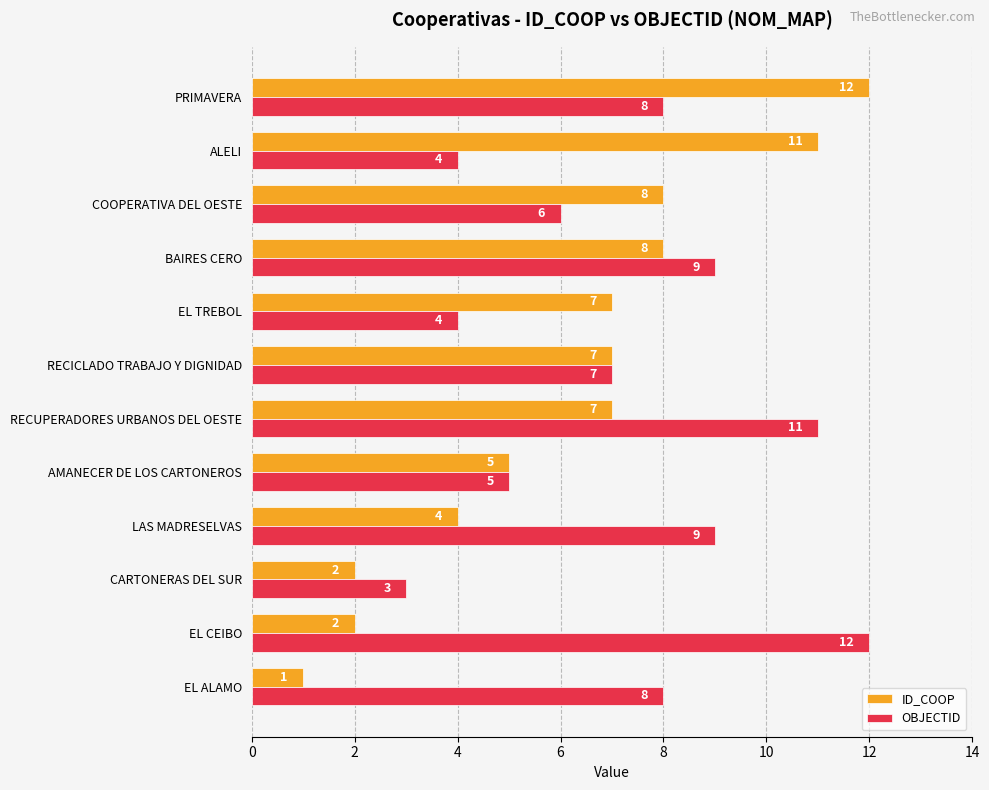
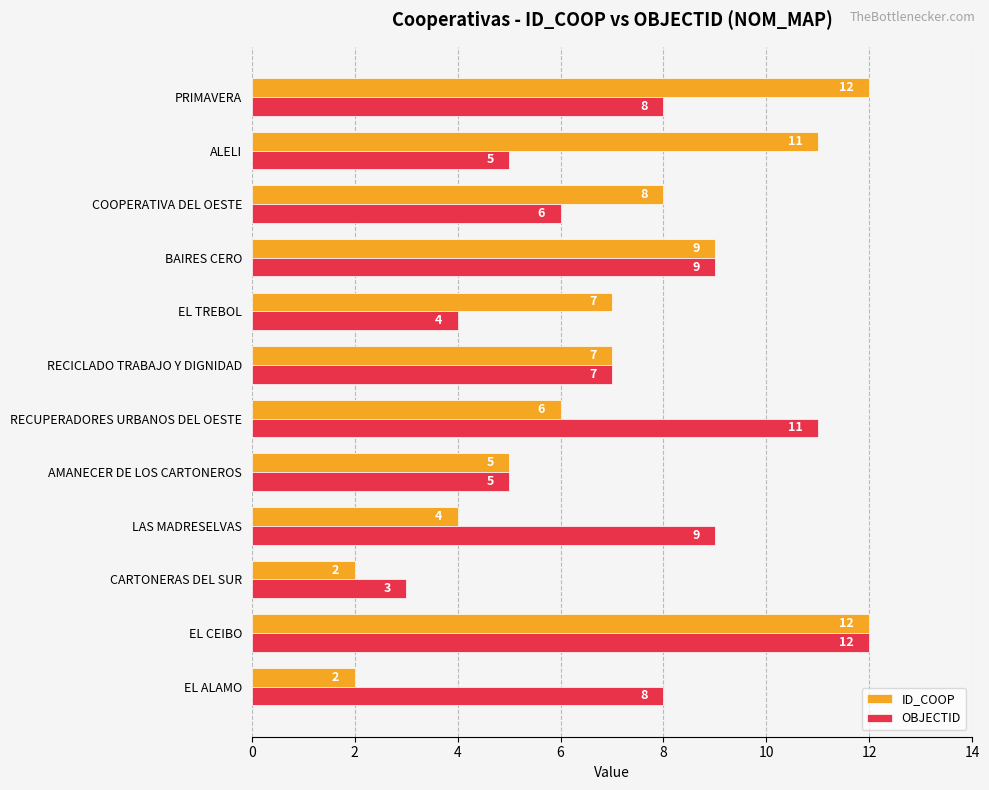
  {
    "ID_COOP": {
      "PRIMAVERA": 12,
      "ALELI": 11,
      "COOPERATIVA DEL OESTE": 8,
-     "BAIRES CERO": 8,
+     "BAIRES CERO": 9,
      "EL TREBOL": 7,
      "RECICLADO TRABAJO Y DIGNIDAD": 7,
-     "RECUPERADORES URBANOS DEL OESTE": 7,
+     "RECUPERADORES URBANOS DEL OESTE": 6,
      "AMANECER DE LOS CARTONEROS": 5,
      "LAS MADRESELVAS": 4,
      "CARTONERAS DEL SUR": 2,
-     "EL CEIBO": 2,
-     "EL ALAMO": 1
+     "EL CEIBO": 12,
+     "EL ALAMO": 2
    },
    "OBJECTID": {
      "PRIMAVERA": 8,
-     "ALELI": 4,
+     "ALELI": 5,
      "COOPERATIVA DEL OESTE": 6,
      "BAIRES CERO": 9,
      "EL TREBOL": 4,
      "RECICLADO TRABAJO Y DIGNIDAD": 7,
      "RECUPERADORES URBANOS DEL OESTE": 11,
      "AMANECER DE LOS CARTONEROS": 5,
      "LAS MADRESELVAS": 9,
      "CARTONERAS DEL SUR": 3,
      "EL CEIBO": 12,
      "EL ALAMO": 8
    }
  }
